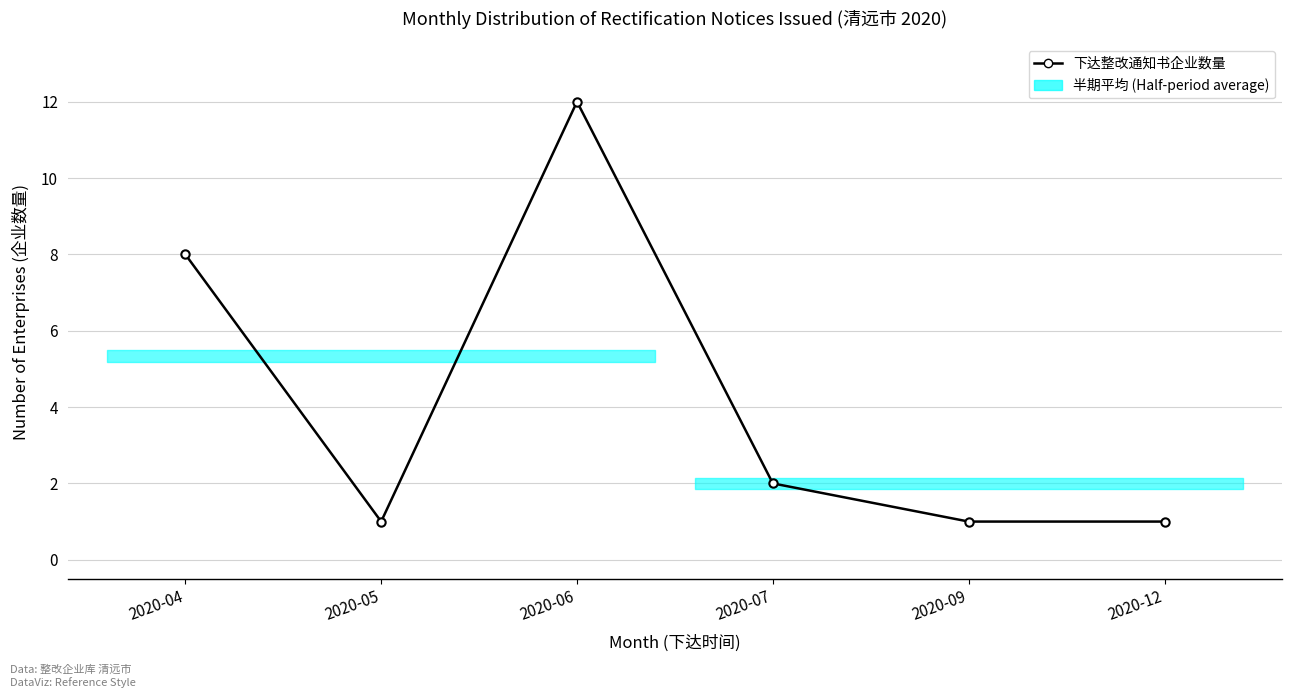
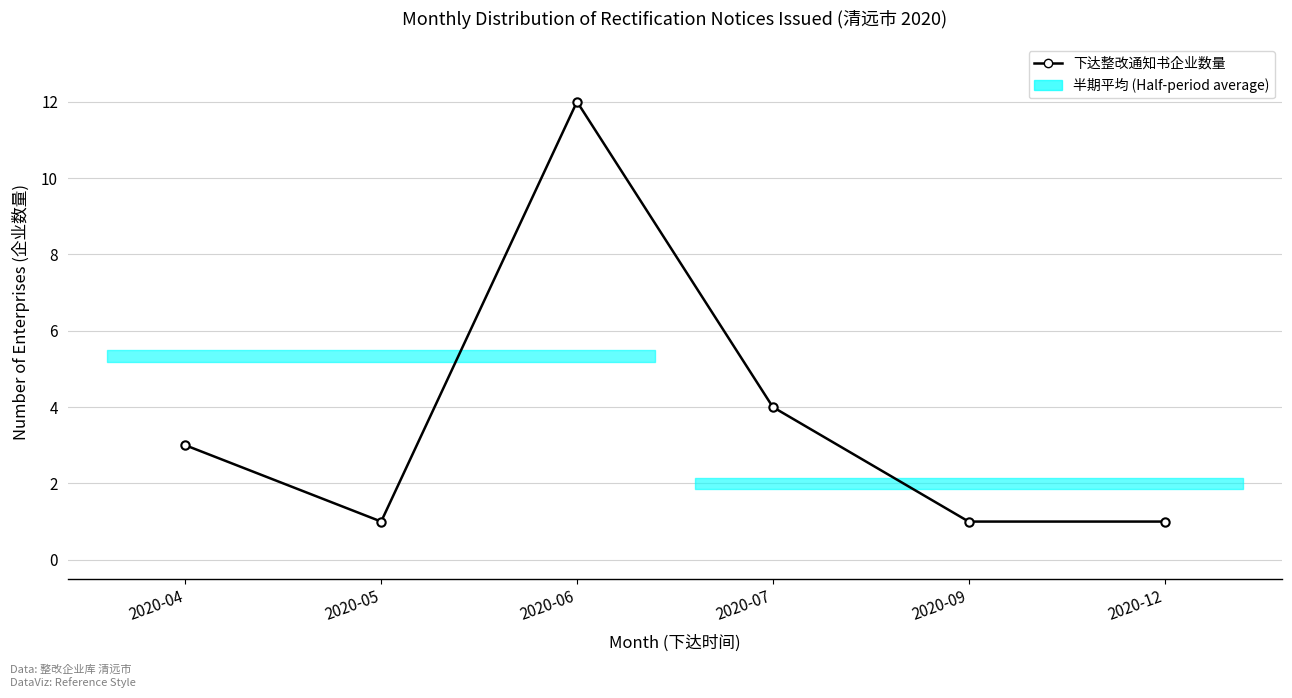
  {
-   "2020-04": 8,
+   "2020-04": 3,
    "2020-05": 1,
    "2020-06": 12,
-   "2020-07": 2,
+   "2020-07": 4,
    "2020-09": 1,
    "2020-12": 1
  }
